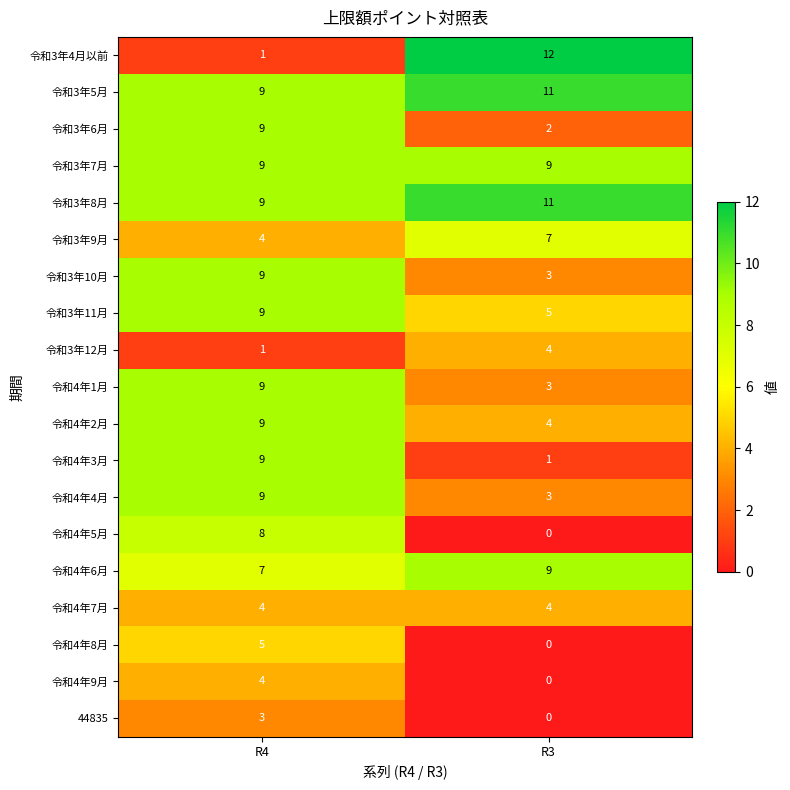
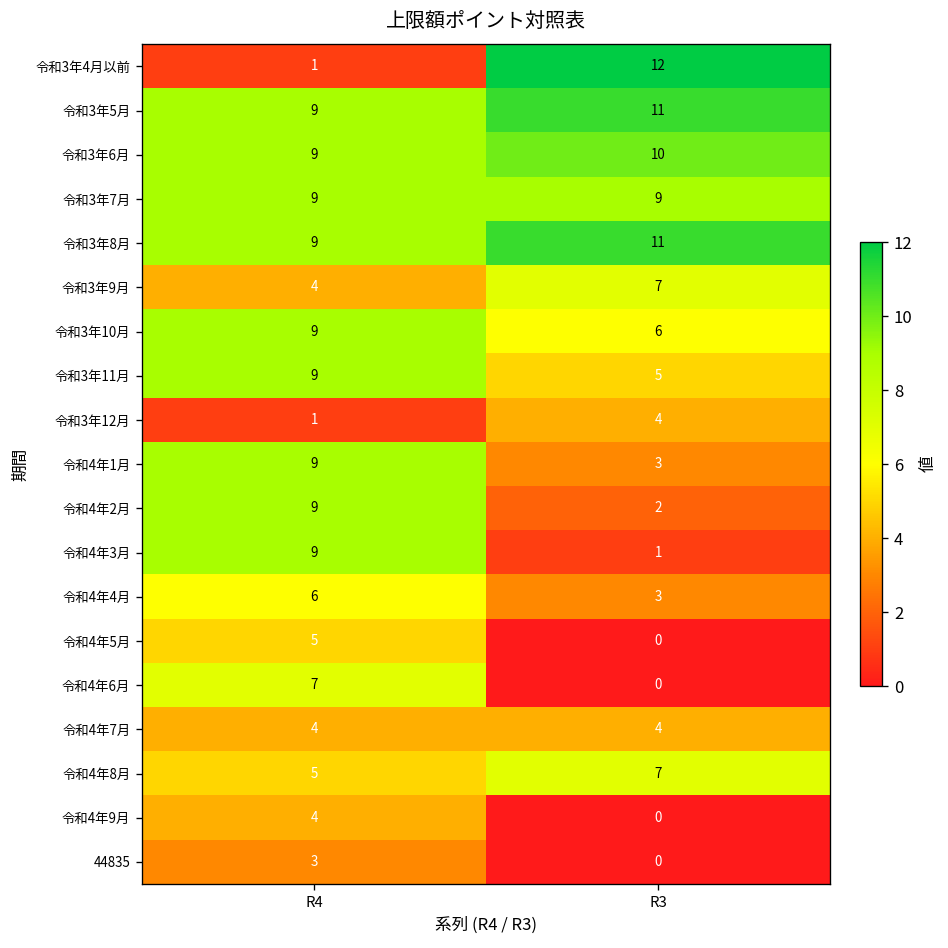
  {
    "令和3年4月以前": {
      "R4": 1,
      "R3": 12
    },
    "令和3年5月": {
      "R4": 9,
      "R3": 11
    },
    "令和3年6月": {
      "R4": 9,
-     "R3": 2
+     "R3": 10
    },
    "令和3年7月": {
      "R4": 9,
      "R3": 9
    },
    "令和3年8月": {
      "R4": 9,
      "R3": 11
    },
    "令和3年9月": {
      "R4": 4,
      "R3": 7
    },
    "令和3年10月": {
      "R4": 9,
-     "R3": 3
+     "R3": 6
    },
    "令和3年11月": {
      "R4": 9,
      "R3": 5
    },
    "令和3年12月": {
      "R4": 1,
      "R3": 4
    },
    "令和4年1月": {
      "R4": 9,
      "R3": 3
    },
    "令和4年2月": {
      "R4": 9,
-     "R3": 4
+     "R3": 2
    },
    "令和4年3月": {
      "R4": 9,
      "R3": 1
    },
    "令和4年4月": {
-     "R4": 9,
+     "R4": 6,
      "R3": 3
    },
    "令和4年5月": {
-     "R4": 8,
+     "R4": 5,
      "R3": 0
    },
    "令和4年6月": {
      "R4": 7,
-     "R3": 9
+     "R3": 0
    },
    "令和4年7月": {
      "R4": 4,
      "R3": 4
    },
    "令和4年8月": {
      "R4": 5,
-     "R3": 0
+     "R3": 7
    },
    "令和4年9月": {
      "R4": 4,
      "R3": 0
    },
    "44835": {
      "R4": 3,
      "R3": 0
    }
  }
